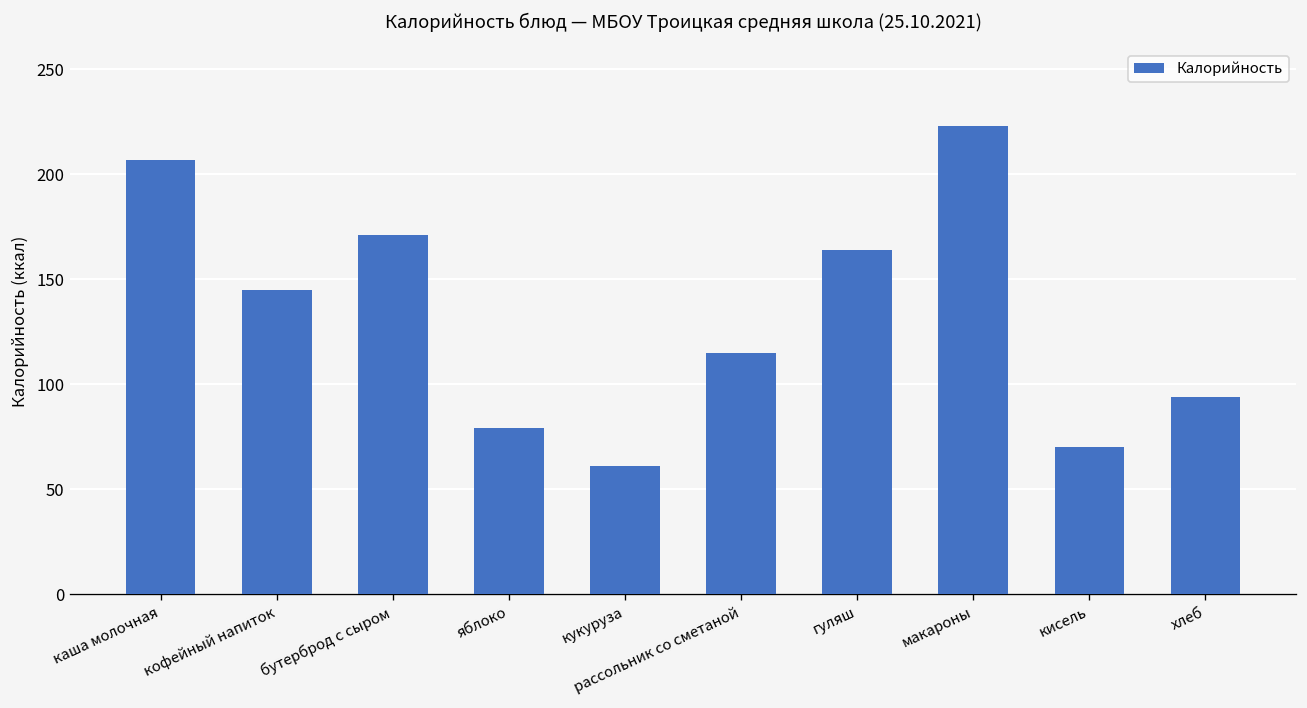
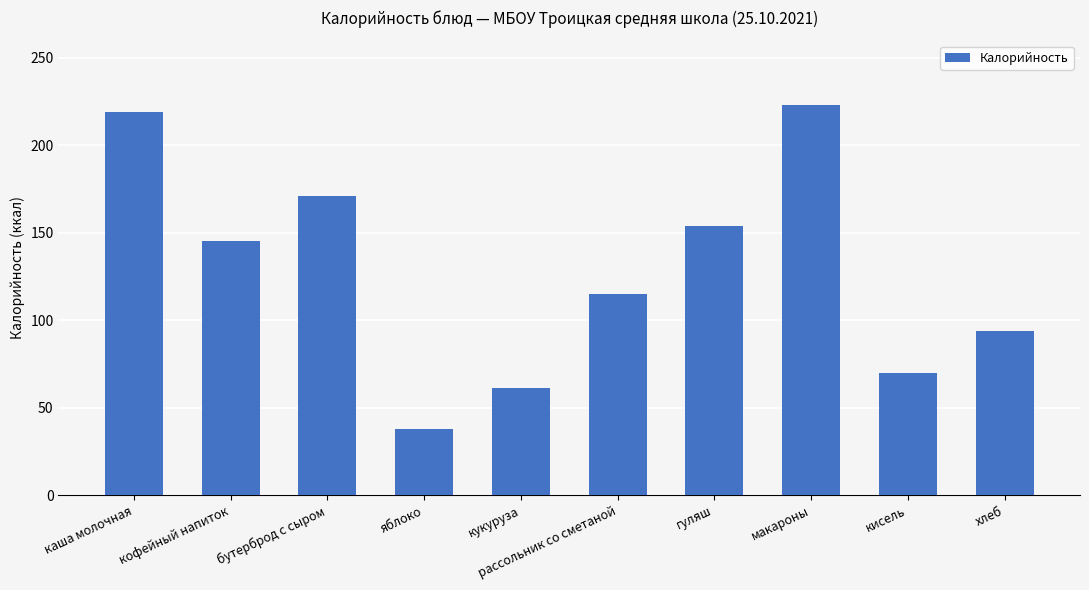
  {
-   "каша молочная": 207,
+   "каша молочная": 219,
    "кофейный напиток": 145,
    "бутерброд с сыром": 171,
-   "яблоко": 79,
+   "яблоко": 38,
    "кукуруза": 61,
    "рассольник со сметаной": 115,
-   "гуляш": 164,
+   "гуляш": 154,
    "макароны": 223,
    "кисель": 70,
    "хлеб": 94
  }
